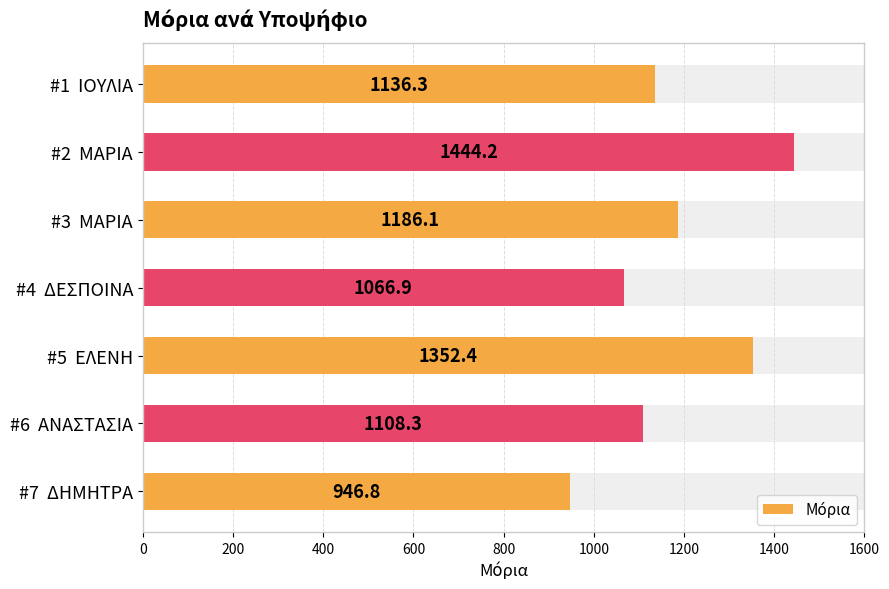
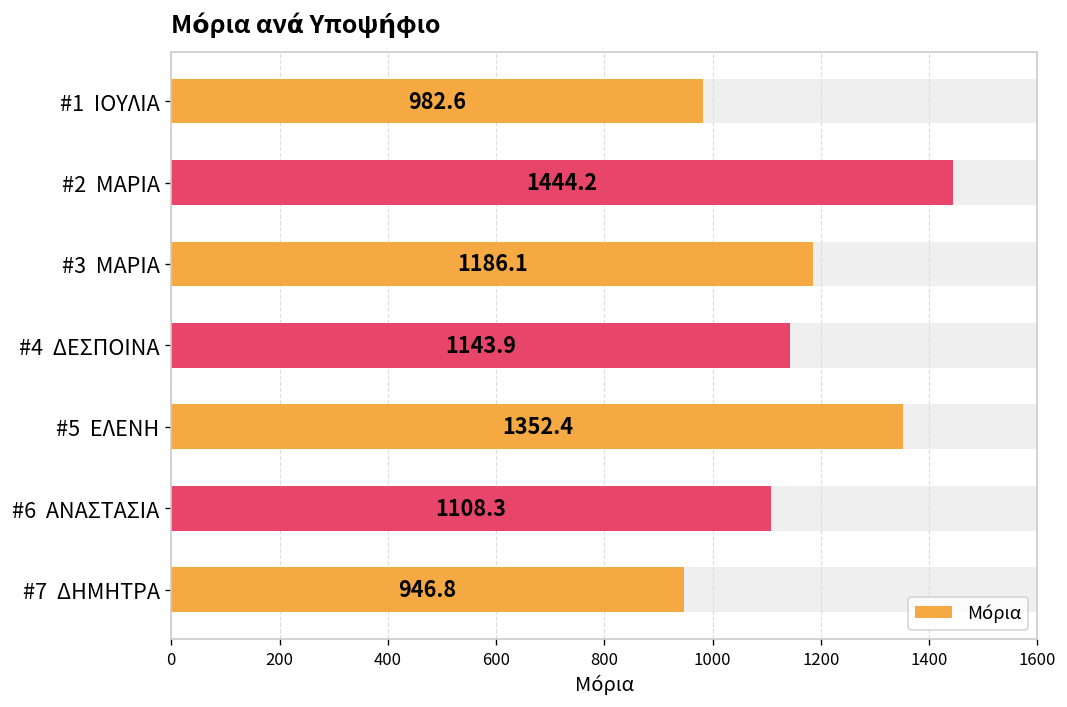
  {
    "Μόρια": {
-     "#1 ΙΟΥΛΙΑ": 1136.3,
-     "#4 ΔΕΣΠΟΙΝΑ": 1066.9
+     "#1 ΙΟΥΛΙΑ": 982.6,
+     "#4 ΔΕΣΠΟΙΝΑ": 1143.9
    }
  }
